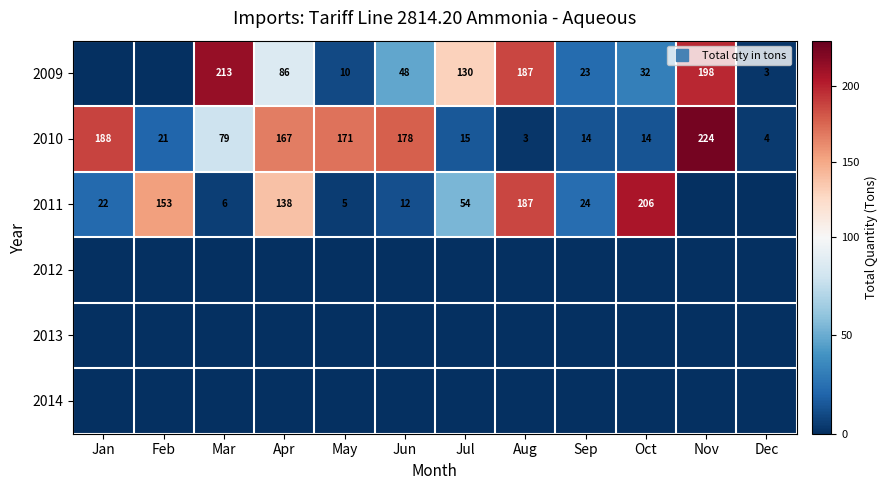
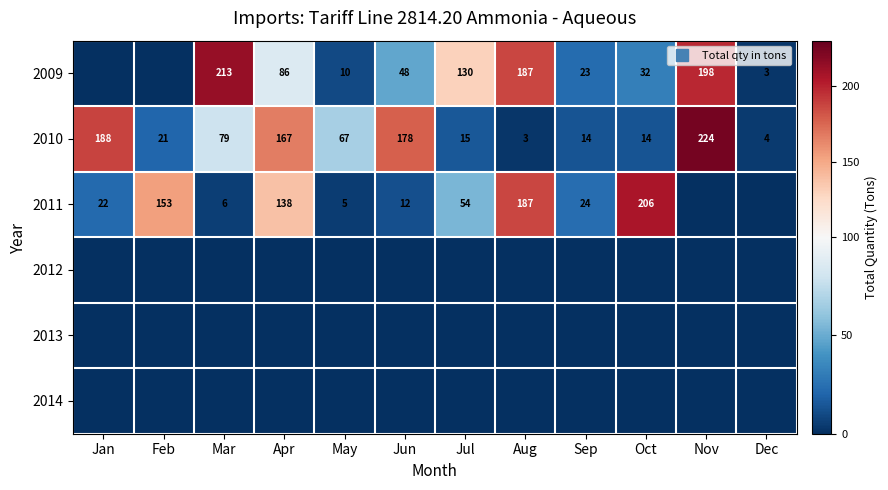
  {
    "2009": {
      "Mar": 213,
      "Apr": 86,
      "May": 10,
      "Jun": 48,
      "Jul": 130,
      "Aug": 187,
      "Sep": 23,
      "Oct": 32,
      "Nov": 198,
      "Dec": 3
    },
    "2010": {
      "Jan": 188,
      "Feb": 21,
      "Mar": 79,
      "Apr": 167,
-     "May": 171,
+     "May": 67,
      "Jun": 178,
      "Jul": 15,
      "Aug": 3,
      "Sep": 14,
      "Oct": 14,
      "Nov": 224,
      "Dec": 4
    },
    "2011": {
      "Jan": 22,
      "Feb": 153,
      "Mar": 6,
      "Apr": 138,
      "May": 5,
      "Jun": 12,
      "Jul": 54,
      "Aug": 187,
      "Sep": 24,
      "Oct": 206
    }
  }
